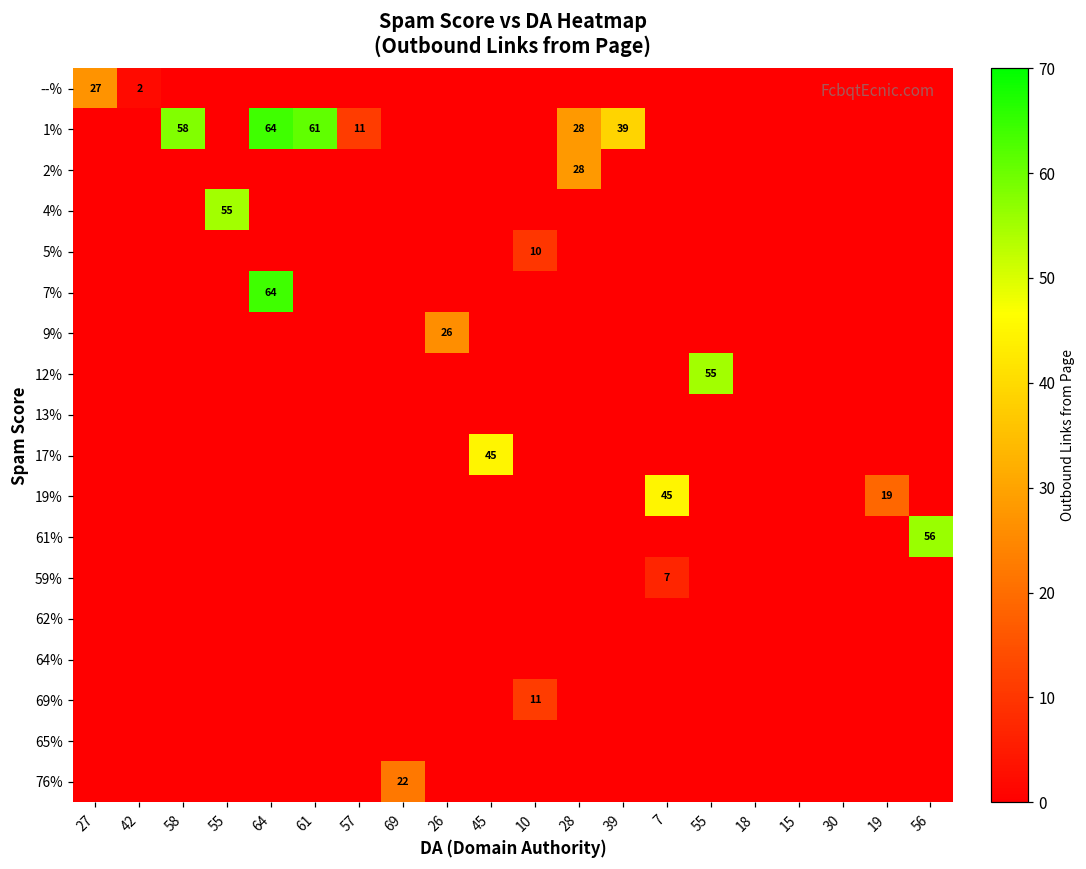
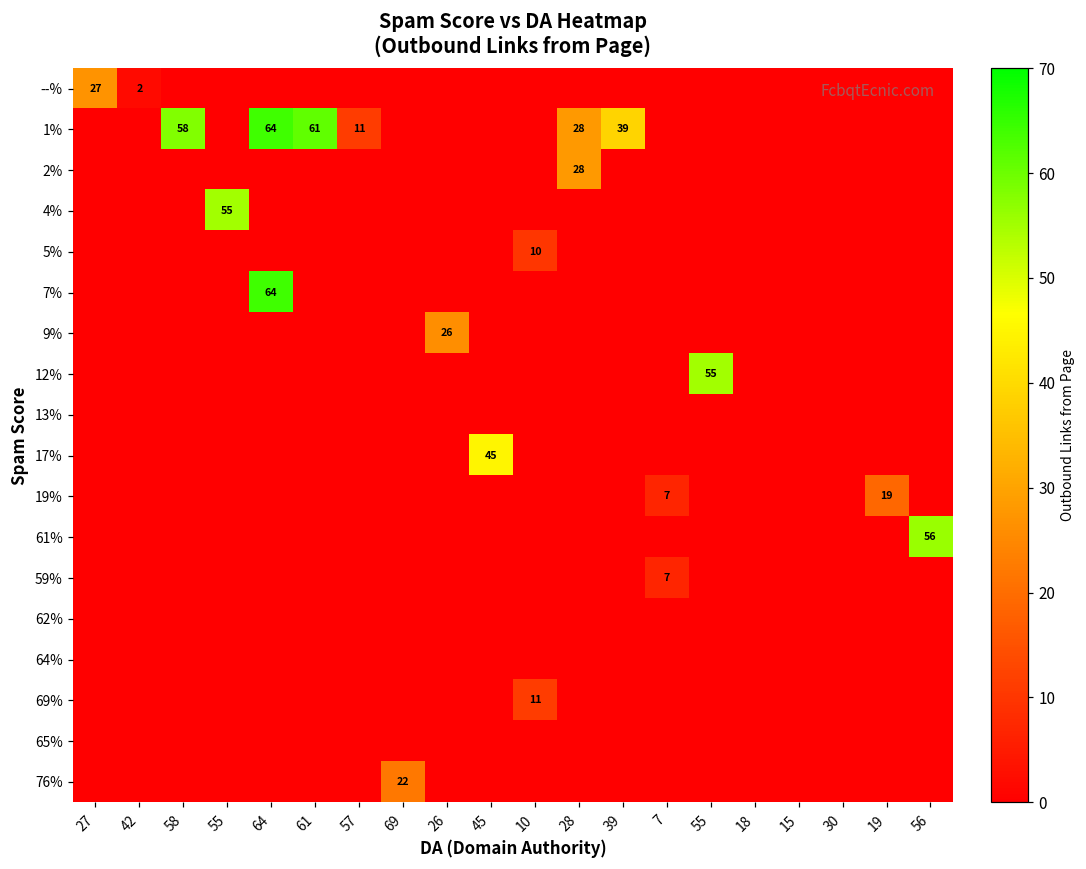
  {
    "--%": {
      "27": 27,
      "42": 2
    },
    "1%": {
      "58": 58,
      "64": 64,
      "61": 61,
      "57": 11,
      "28": 28,
      "39": 39
    },
    "2%": {
      "28": 28
    },
    "5%": {
      "10": 10
    },
    "7%": {
      "64": 64
    },
    "9%": {
      "26": 26
    },
    "17%": {
      "45": 45
    },
    "19%": {
-     "7": 45,
+     "7": 7,
      "19": 19
    },
    "61%": {
      "56": 56
    },
    "59%": {
      "7": 7
    },
    "69%": {
      "10": 11
    },
    "76%": {
      "69": 22
    }
  }
